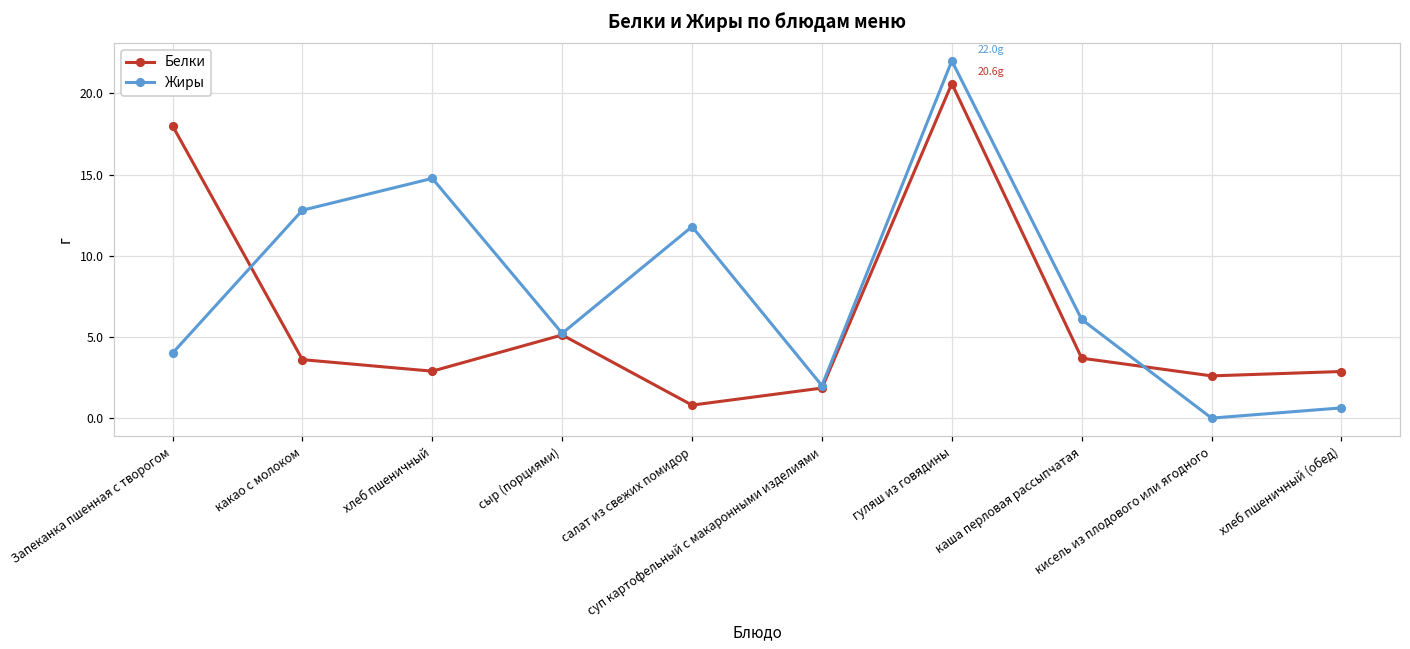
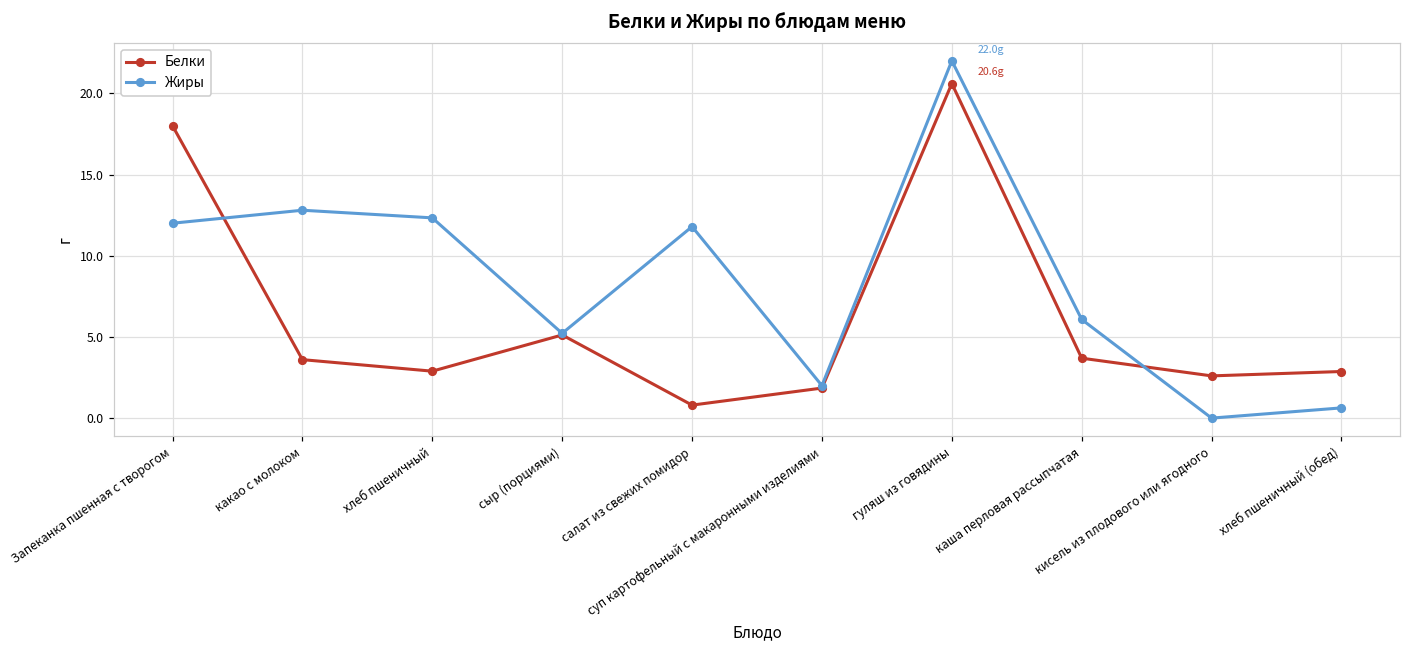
  {
    "Белки": {
      "гуляш из говядины": "20.6g"
    },
    "Жиры": {
-     "Запеканка пшенная с творогом": "4",
+     "Запеканка пшенная с творогом": "12",
      "какао с молоком": "12.8",
-     "хлеб пшеничный": "14.8",
+     "хлеб пшеничный": "12.3",
      "салат из свежих помидор": "11.8",
      "каша перловая рассыпчатая": "6.1",
      "кисель из плодового или ягодного": "0.0",
      "хлеб пшеничный (обед)": "0.6"
    }
  }
